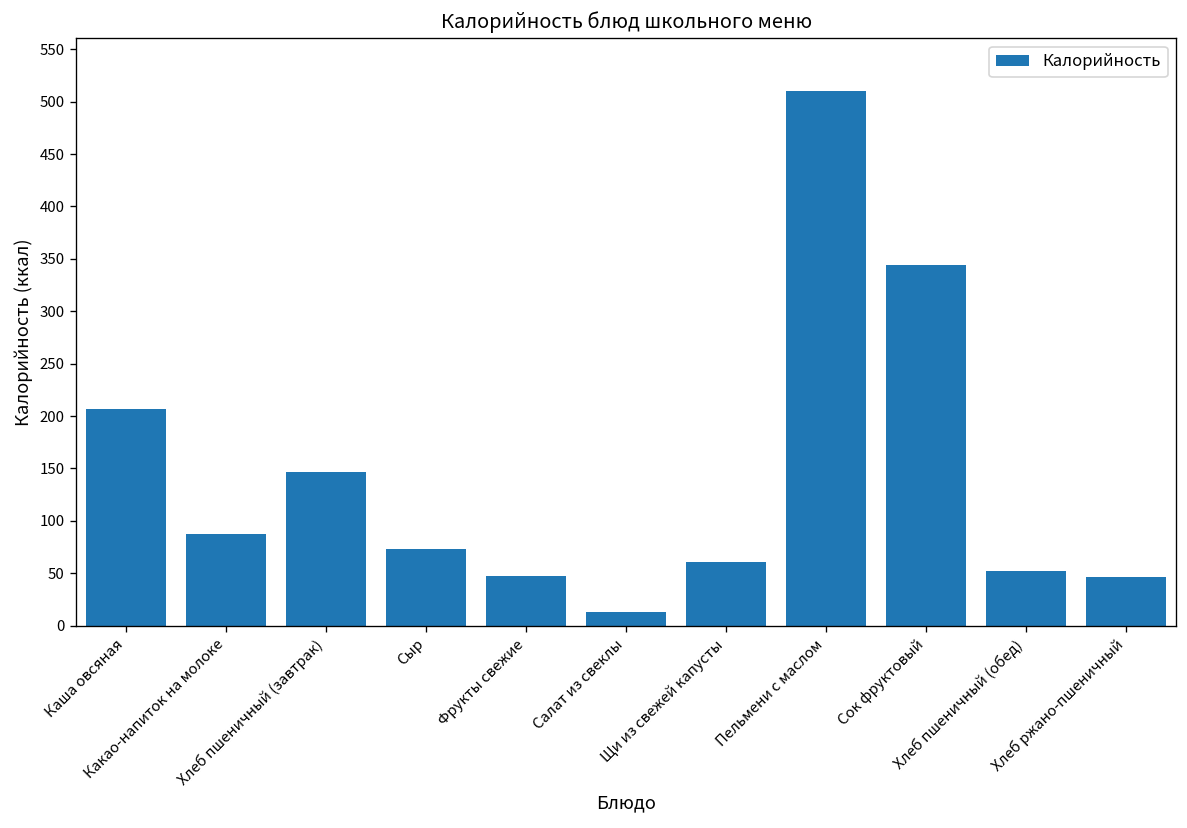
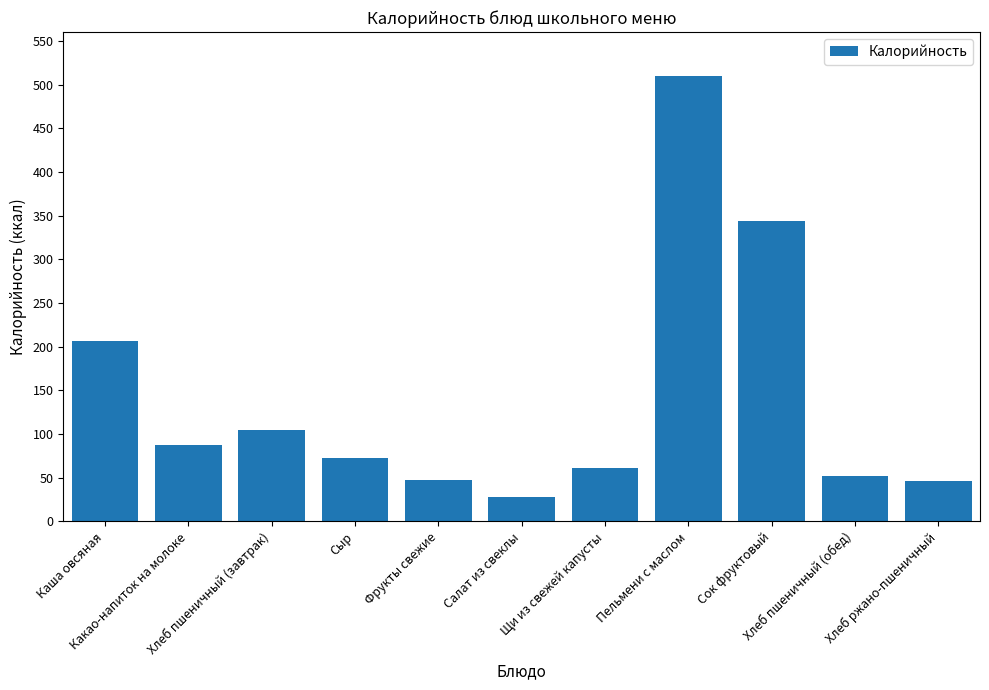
  {
    "Каша овсяная": 210,
    "Какао-напиток на молоке": 90,
-   "Хлеб пшеничный (завтрак)": 150,
+   "Хлеб пшеничный (завтрак)": 100,
    "Сыр": 70,
    "Фрукты свежие": 50,
-   "Салат из свеклы": 10,
+   "Салат из свеклы": 30,
    "Щи из свежей капусты": 60,
    "Пельмени с маслом": 510,
    "Сок фруктовый": 340,
    "Хлеб пшеничный (обед)": 50,
    "Хлеб ржано-пшеничный": 50
  }
